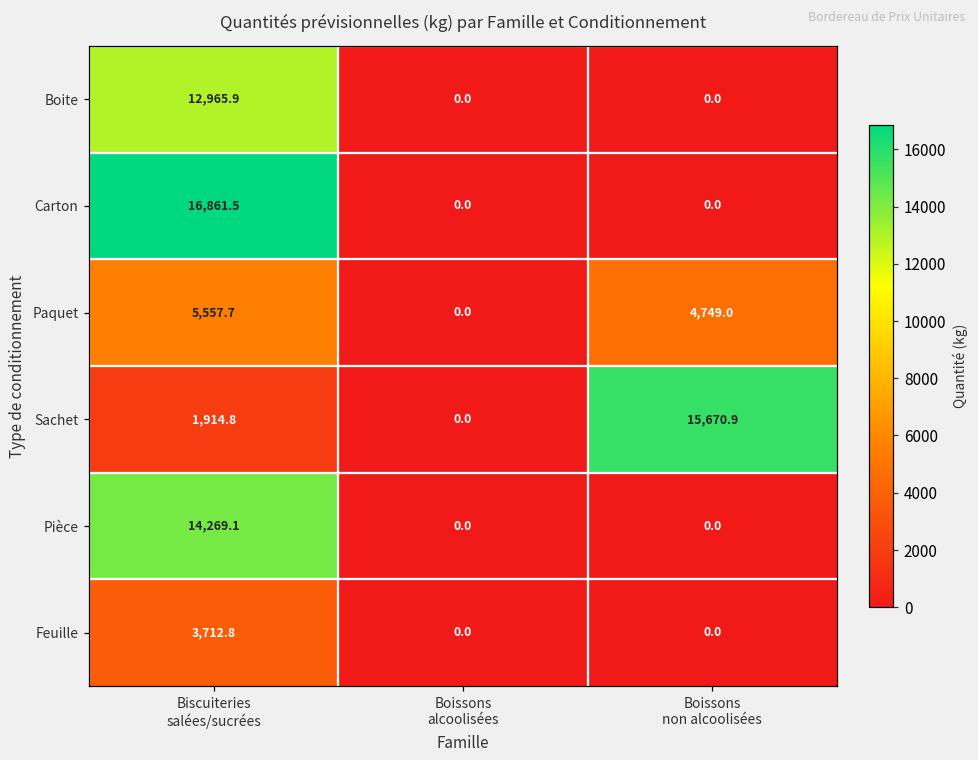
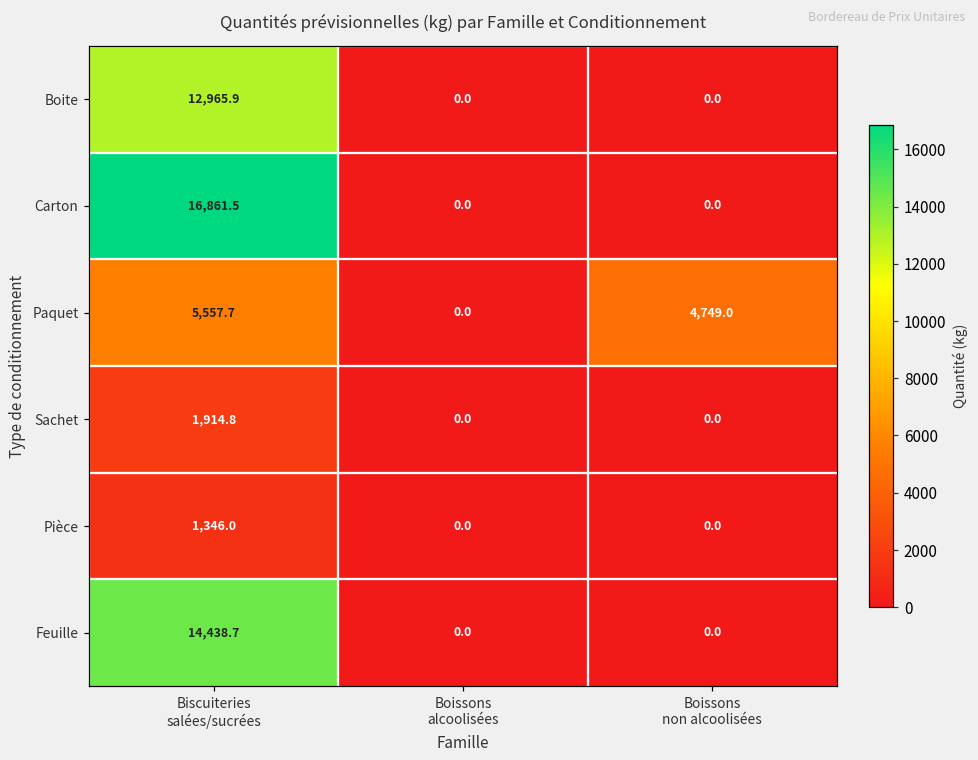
  {
    "Boite": {
      "Biscuiteries salées/sucrées": "12,965.9",
      "Boissons alcoolisées": "0.0",
      "Boissons non alcoolisées": "0.0"
    },
    "Carton": {
      "Biscuiteries salées/sucrées": "16,861.5",
      "Boissons alcoolisées": "0.0",
      "Boissons non alcoolisées": "0.0"
    },
    "Paquet": {
      "Biscuiteries salées/sucrées": "5,557.7",
      "Boissons alcoolisées": "0.0",
      "Boissons non alcoolisées": "4,749.0"
    },
    "Sachet": {
      "Biscuiteries salées/sucrées": "1,914.8",
      "Boissons alcoolisées": "0.0",
-     "Boissons non alcoolisées": "15,670.9"
+     "Boissons non alcoolisées": "0.0"
    },
    "Pièce": {
-     "Biscuiteries salées/sucrées": "14,269.1",
+     "Biscuiteries salées/sucrées": "1,346.0",
      "Boissons alcoolisées": "0.0",
      "Boissons non alcoolisées": "0.0"
    },
    "Feuille": {
-     "Biscuiteries salées/sucrées": "3,712.8",
+     "Biscuiteries salées/sucrées": "14,438.7",
      "Boissons alcoolisées": "0.0",
      "Boissons non alcoolisées": "0.0"
    }
  }
